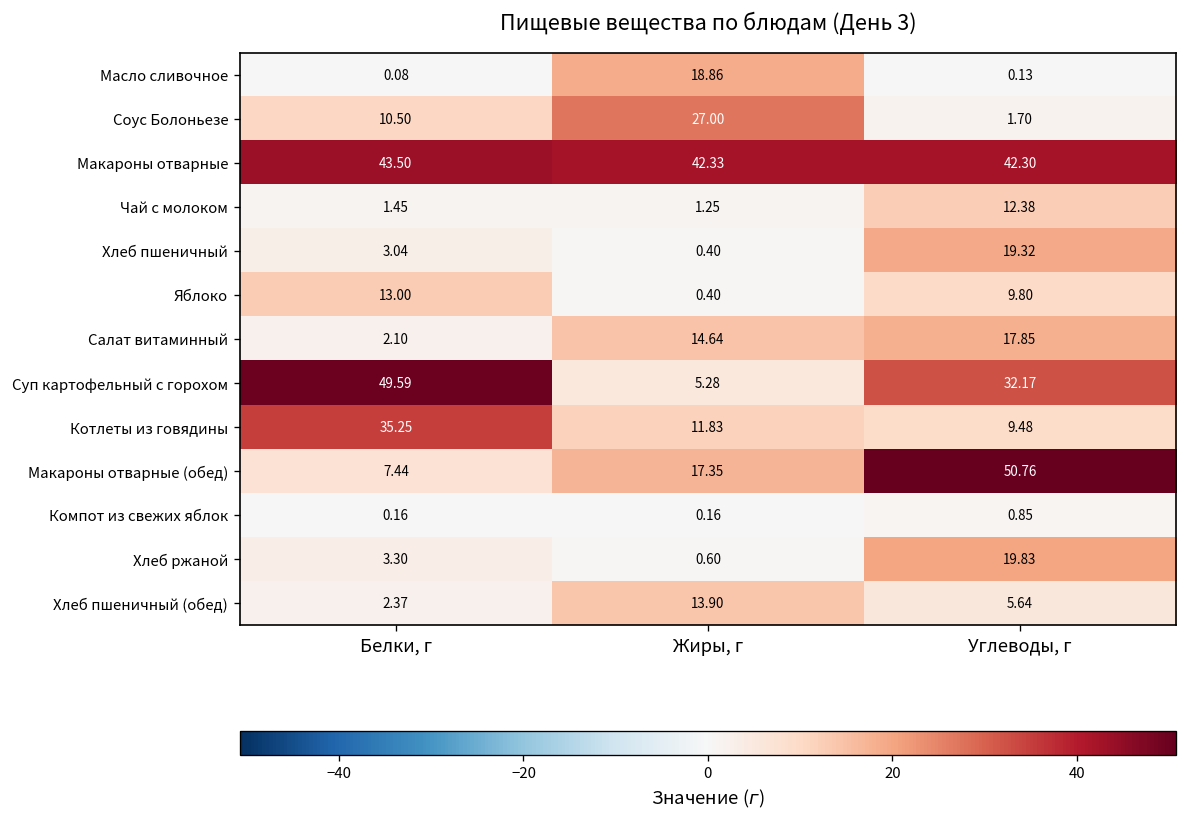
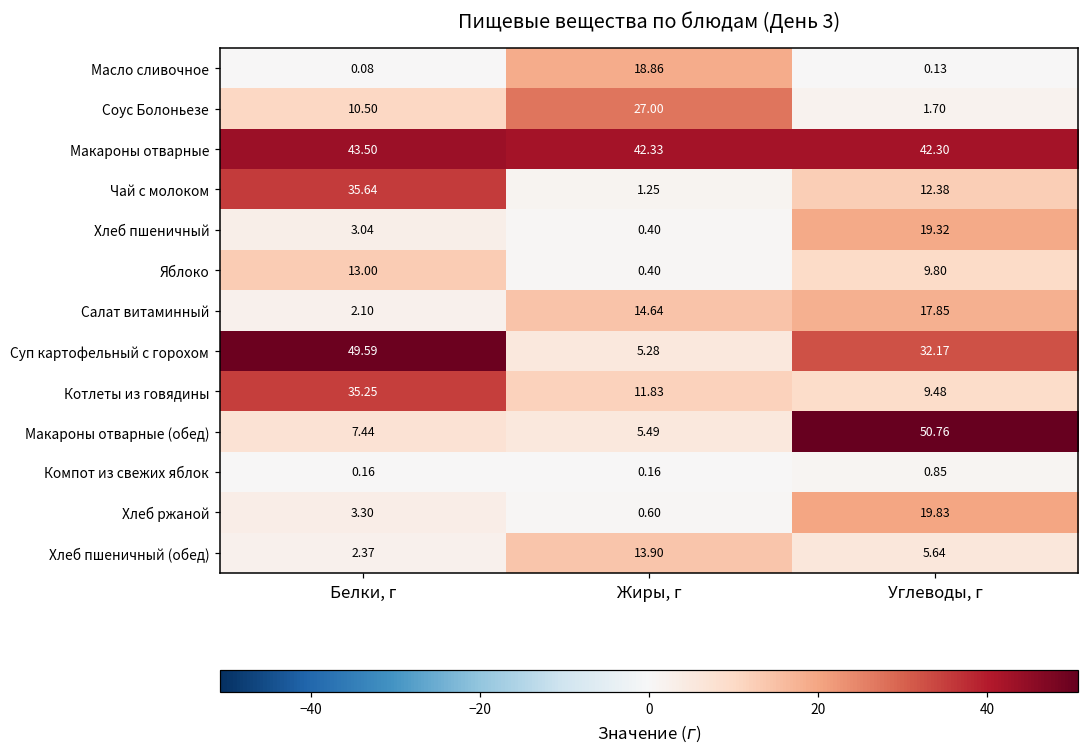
  {
    "Масло сливочное": {
      "Белки, г": 0.08,
      "Жиры, г": 18.86,
      "Углеводы, г": 0.13
    },
    "Соус Болоньезе": {
      "Белки, г": 10.50,
      "Жиры, г": 27.00,
      "Углеводы, г": 1.70
    },
    "Макароны отварные": {
      "Белки, г": 43.50,
      "Жиры, г": 42.33,
      "Углеводы, г": 42.30
    },
    "Чай с молоком": {
-     "Белки, г": 1.45,
+     "Белки, г": 35.64,
      "Жиры, г": 1.25,
      "Углеводы, г": 12.38
    },
    "Хлеб пшеничный": {
      "Белки, г": 3.04,
      "Жиры, г": 0.40,
      "Углеводы, г": 19.32
    },
    "Яблоко": {
      "Белки, г": 13.00,
      "Жиры, г": 0.40,
      "Углеводы, г": 9.80
    },
    "Салат витаминный": {
      "Белки, г": 2.10,
      "Жиры, г": 14.64,
      "Углеводы, г": 17.85
    },
    "Суп картофельный с горохом": {
      "Белки, г": 49.59,
      "Жиры, г": 5.28,
      "Углеводы, г": 32.17
    },
    "Котлеты из говядины": {
      "Белки, г": 35.25,
      "Жиры, г": 11.83,
      "Углеводы, г": 9.48
    },
    "Макароны отварные (обед)": {
      "Белки, г": 7.44,
-     "Жиры, г": 17.35,
+     "Жиры, г": 5.49,
      "Углеводы, г": 50.76
    },
    "Компот из свежих яблок": {
      "Белки, г": 0.16,
      "Жиры, г": 0.16,
      "Углеводы, г": 0.85
    },
    "Хлеб ржаной": {
      "Белки, г": 3.30,
      "Жиры, г": 0.60,
      "Углеводы, г": 19.83
    },
    "Хлеб пшеничный (обед)": {
      "Белки, г": 2.37,
      "Жиры, г": 13.90,
      "Углеводы, г": 5.64
    }
  }
